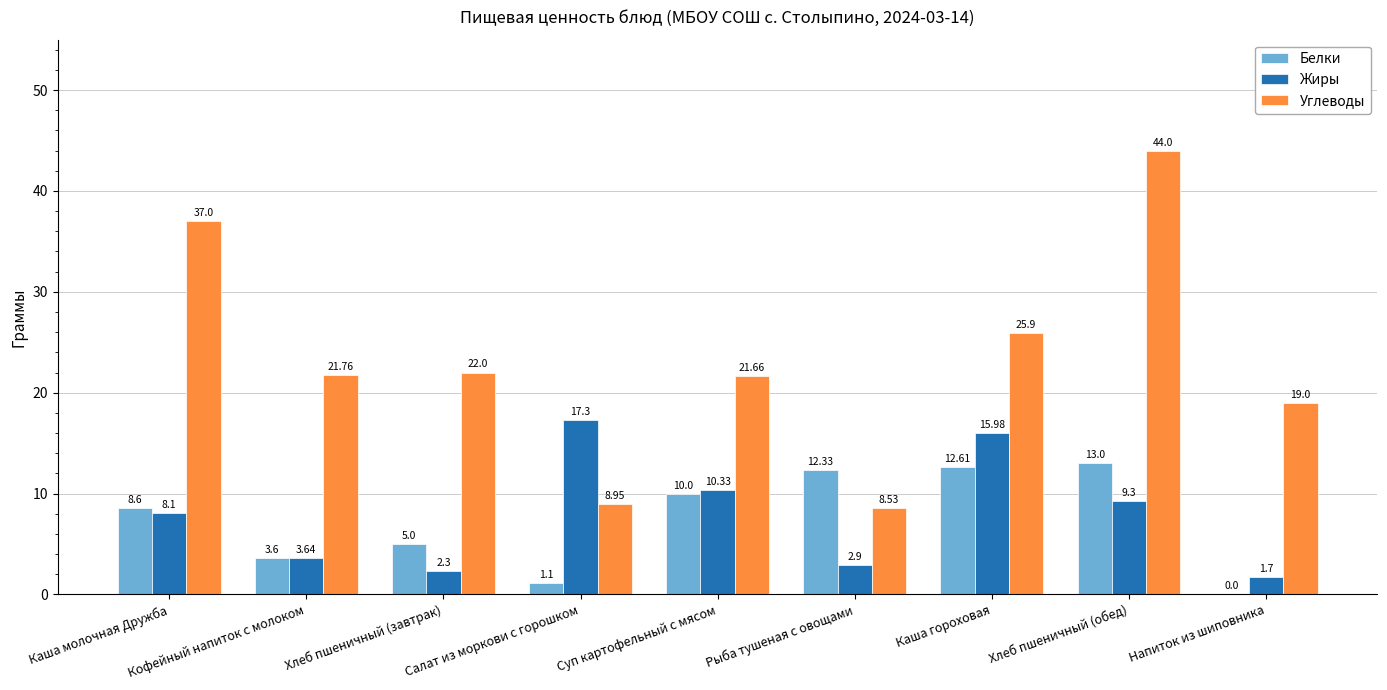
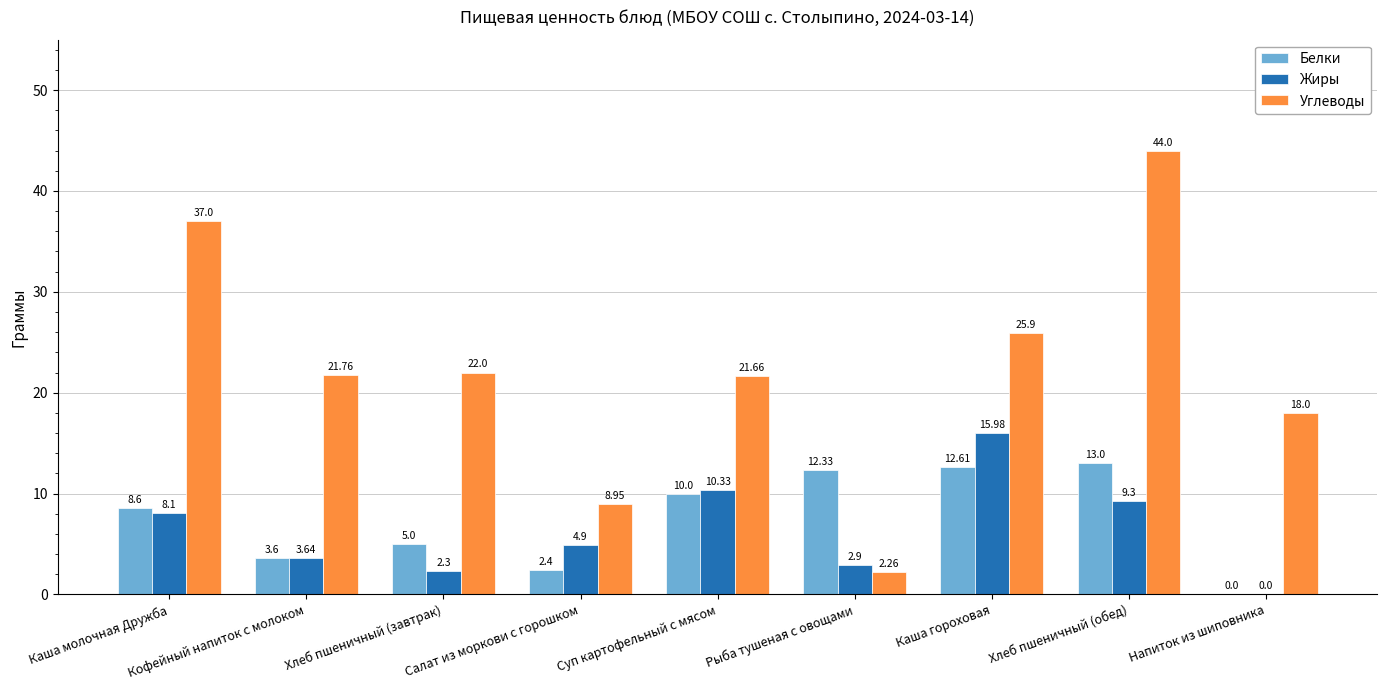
  {
    "Белки": {
      "Каша молочная Дружба": 8.6,
      "Кофейный напиток с молоком": 3.6,
      "Хлеб пшеничный (завтрак)": 5.0,
-     "Салат из моркови с горошком": 1.1,
+     "Салат из моркови с горошком": 2.4,
      "Суп картофельный с мясом": 10.0,
      "Рыба тушеная с овощами": 12.33,
      "Каша гороховая": 12.61,
      "Хлеб пшеничный (обед)": 13.0,
      "Напиток из шиповника": 0.0
    },
    "Жиры": {
      "Каша молочная Дружба": 8.1,
      "Кофейный напиток с молоком": 3.64,
      "Хлеб пшеничный (завтрак)": 2.3,
-     "Салат из моркови с горошком": 17.3,
+     "Салат из моркови с горошком": 4.9,
      "Суп картофельный с мясом": 10.33,
      "Рыба тушеная с овощами": 2.9,
      "Каша гороховая": 15.98,
      "Хлеб пшеничный (обед)": 9.3,
-     "Напиток из шиповника": 1.7
+     "Напиток из шиповника": 0.0
    },
    "Углеводы": {
      "Каша молочная Дружба": 37.0,
      "Кофейный напиток с молоком": 21.76,
      "Хлеб пшеничный (завтрак)": 22.0,
      "Салат из моркови с горошком": 8.95,
      "Суп картофельный с мясом": 21.66,
-     "Рыба тушеная с овощами": 8.53,
+     "Рыба тушеная с овощами": 2.26,
      "Каша гороховая": 25.9,
      "Хлеб пшеничный (обед)": 44.0,
-     "Напиток из шиповника": 19.0
+     "Напиток из шиповника": 18.0
    }
  }
